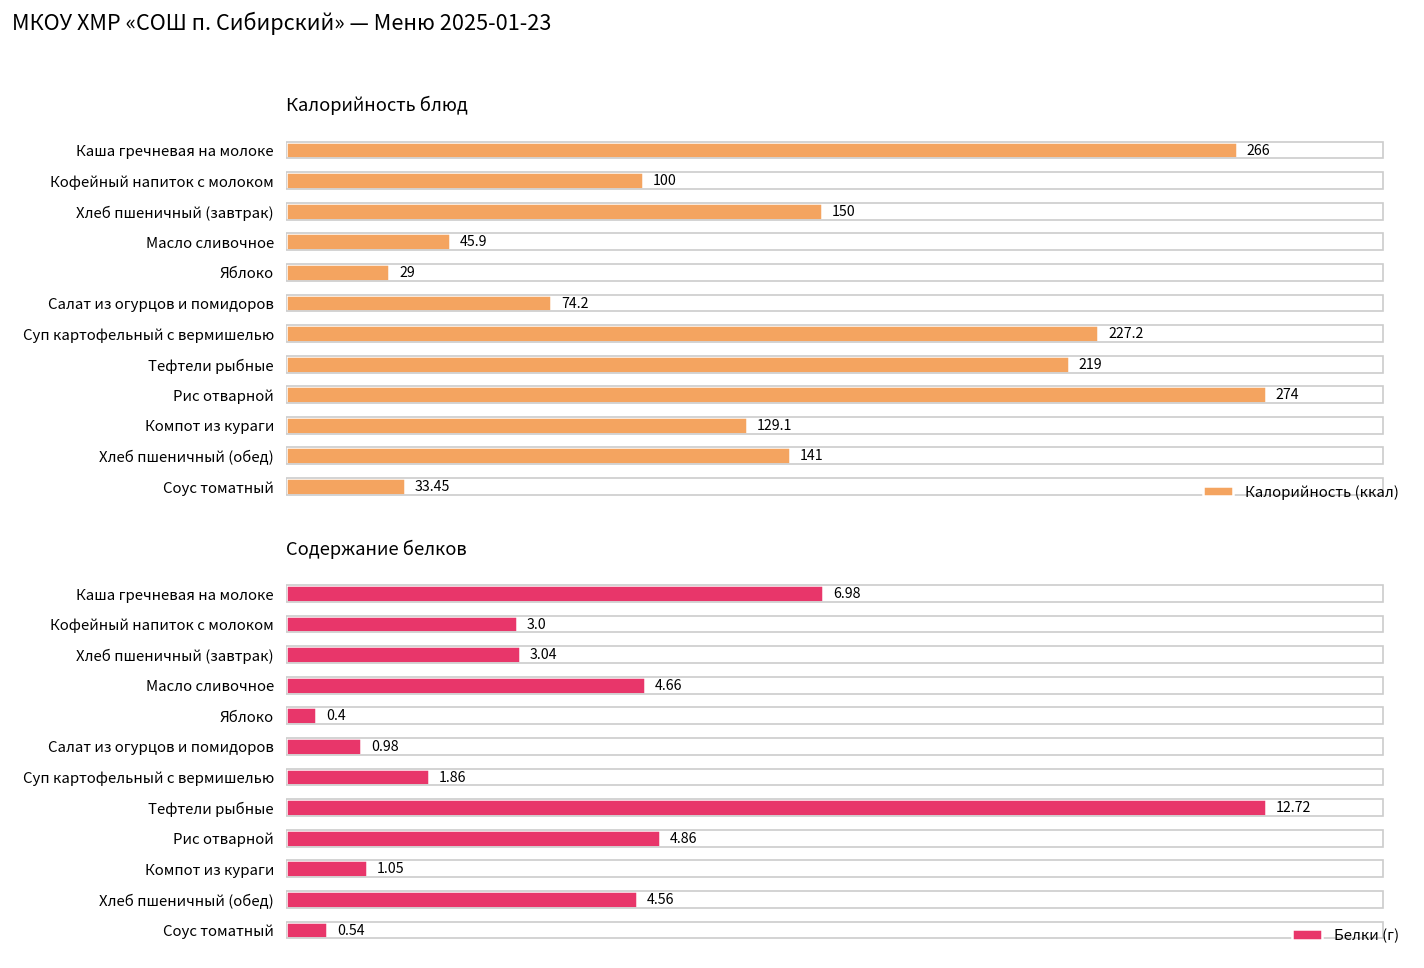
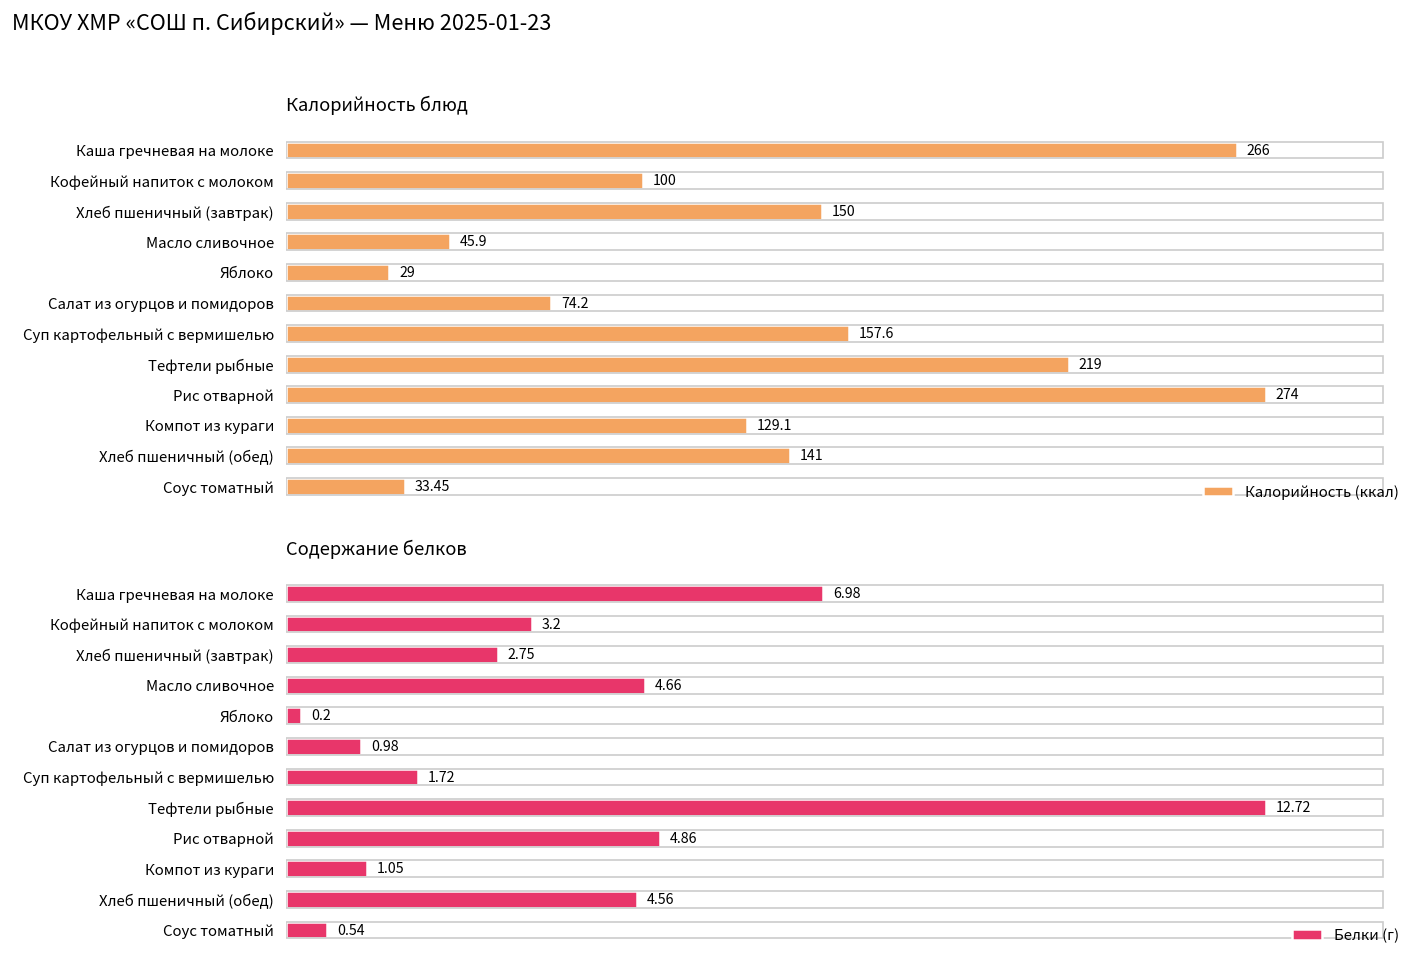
  {
    "Калорийность блюд": {
      "Каша гречневая на молоке": 266,
      "Кофейный напиток с молоком": 100,
      "Хлеб пшеничный (завтрак)": 150,
      "Масло сливочное": 45.9,
      "Яблоко": 29,
      "Салат из огурцов и помидоров": 74.2,
-     "Суп картофельный с вермишелью": 227.2,
+     "Суп картофельный с вермишелью": 157.6,
      "Тефтели рыбные": 219,
      "Рис отварной": 274,
      "Компот из кураги": 129.1,
      "Хлеб пшеничный (обед)": 141,
      "Соус томатный": 33.45
    },
    "Содержание белков": {
      "Каша гречневая на молоке": 6.98,
-     "Кофейный напиток с молоком": 3.0,
-     "Хлеб пшеничный (завтрак)": 3.04,
+     "Кофейный напиток с молоком": 3.2,
+     "Хлеб пшеничный (завтрак)": 2.75,
      "Масло сливочное": 4.66,
-     "Яблоко": 0.4,
+     "Яблоко": 0.2,
      "Салат из огурцов и помидоров": 0.98,
-     "Суп картофельный с вермишелью": 1.86,
+     "Суп картофельный с вермишелью": 1.72,
      "Тефтели рыбные": 12.72,
      "Рис отварной": 4.86,
      "Компот из кураги": 1.05,
      "Хлеб пшеничный (обед)": 4.56,
      "Соус томатный": 0.54
    }
  }
